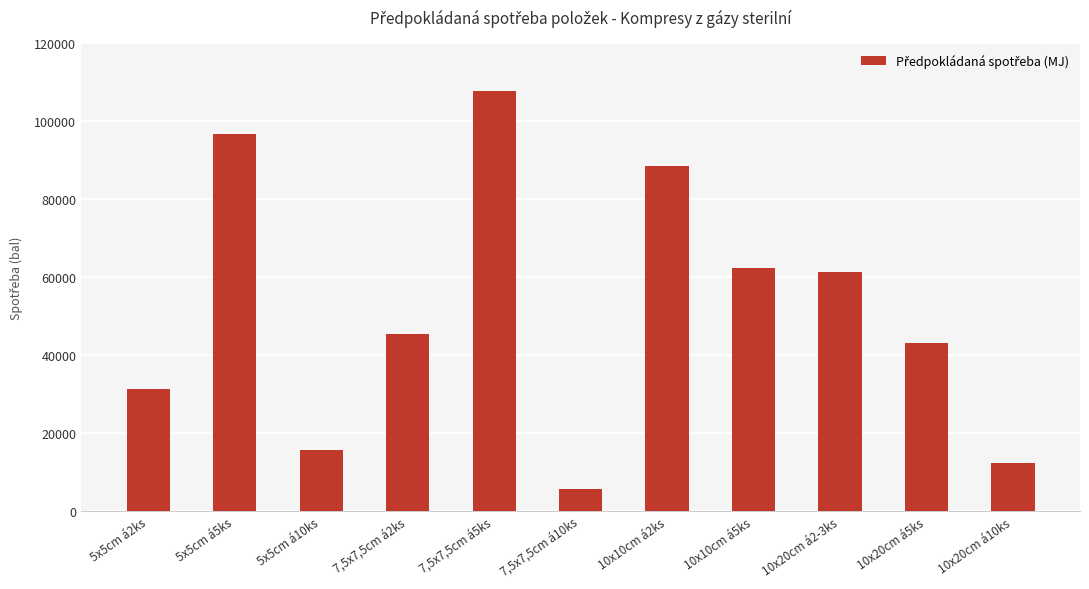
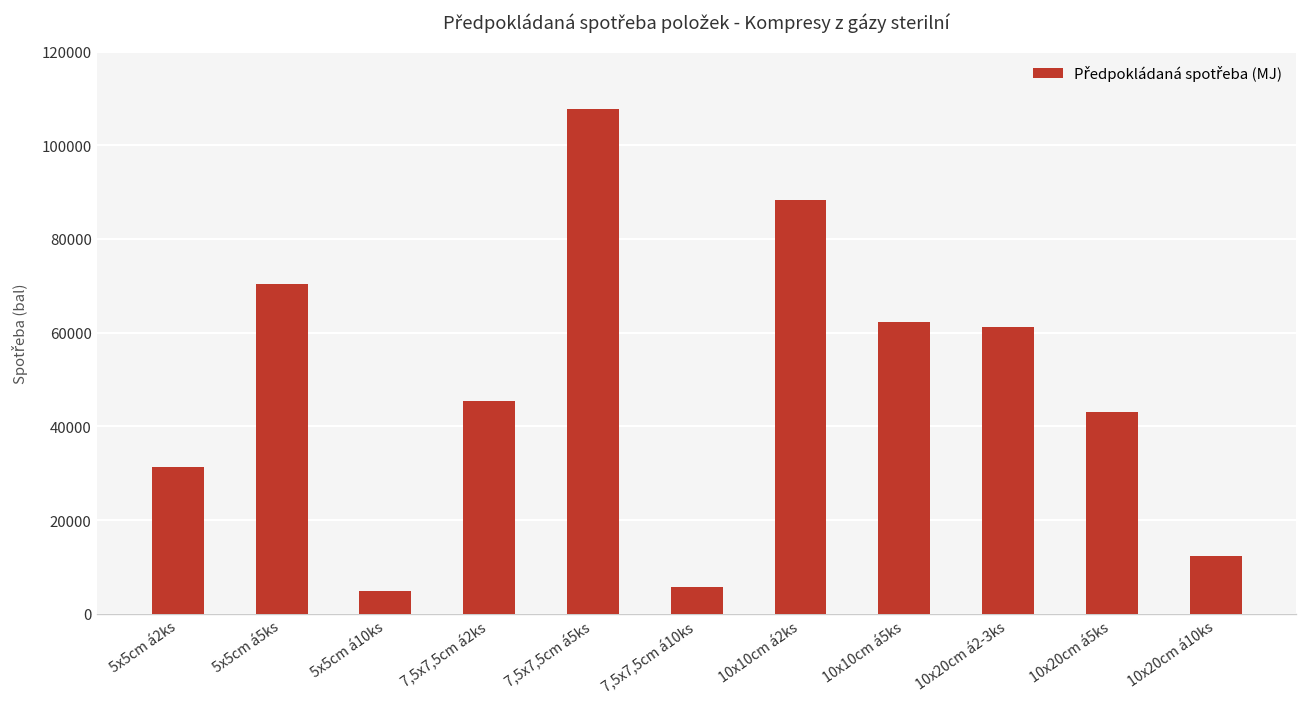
  {
    "5x5cm á2ks": 31000,
-   "5x5cm á5ks": 97000,
-   "5x5cm á10ks": 16000,
+   "5x5cm á5ks": 70000,
+   "5x5cm á10ks": 5000,
    "7,5x7,5cm á2ks": 46000,
    "7,5x7,5cm á5ks": 108000,
    "7,5x7,5cm á10ks": 6000,
    "10x10cm á2ks": 88000,
    "10x10cm á5ks": 62000,
    "10x20cm á2-3ks": 61000,
    "10x20cm á5ks": 43000,
    "10x20cm á10ks": 12000
  }
